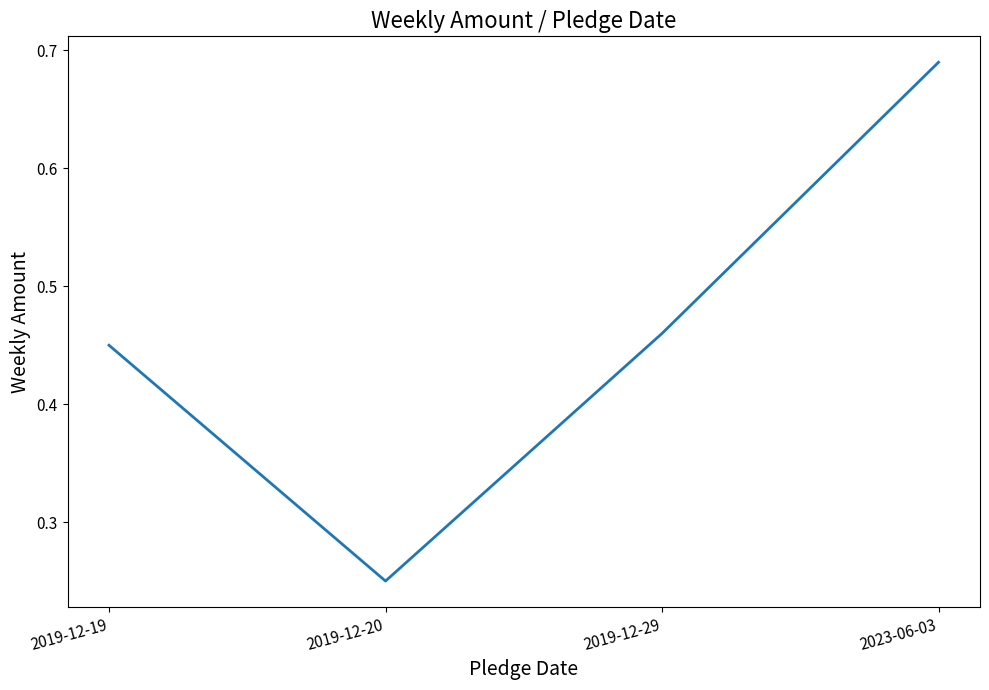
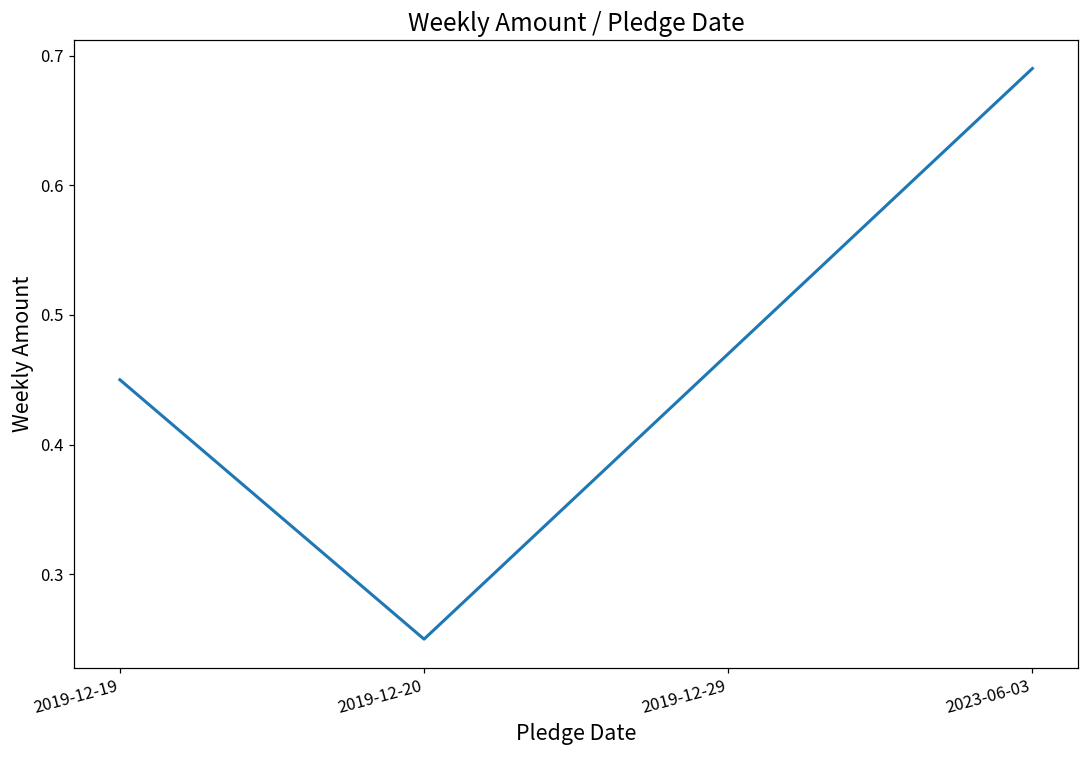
  {
    "2019-12-19": 0.45,
    "2019-12-20": 0.25,
-   "2019-12-29": 0.46,
+   "2019-12-29": 0.47,
    "2023-06-03": 0.69
  }
